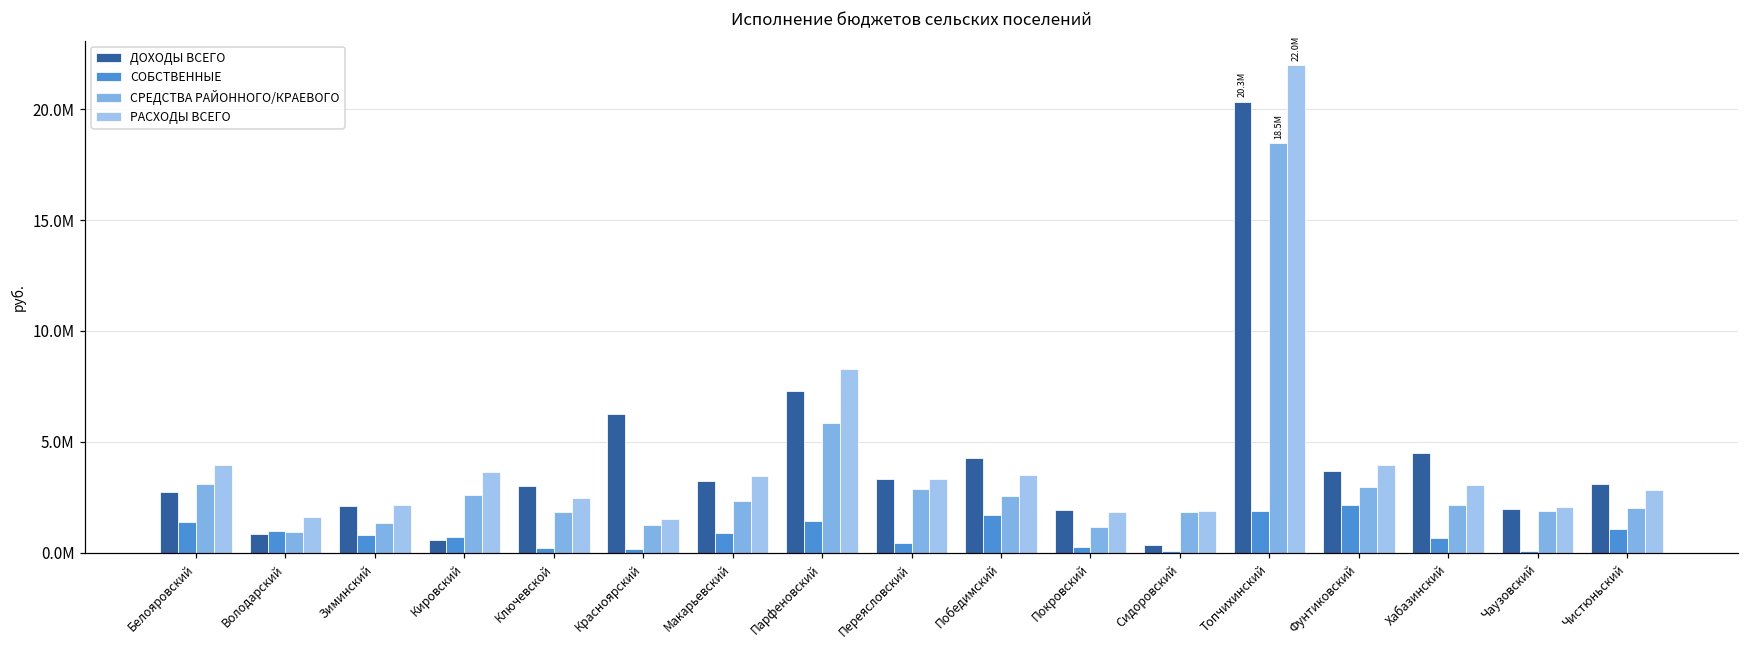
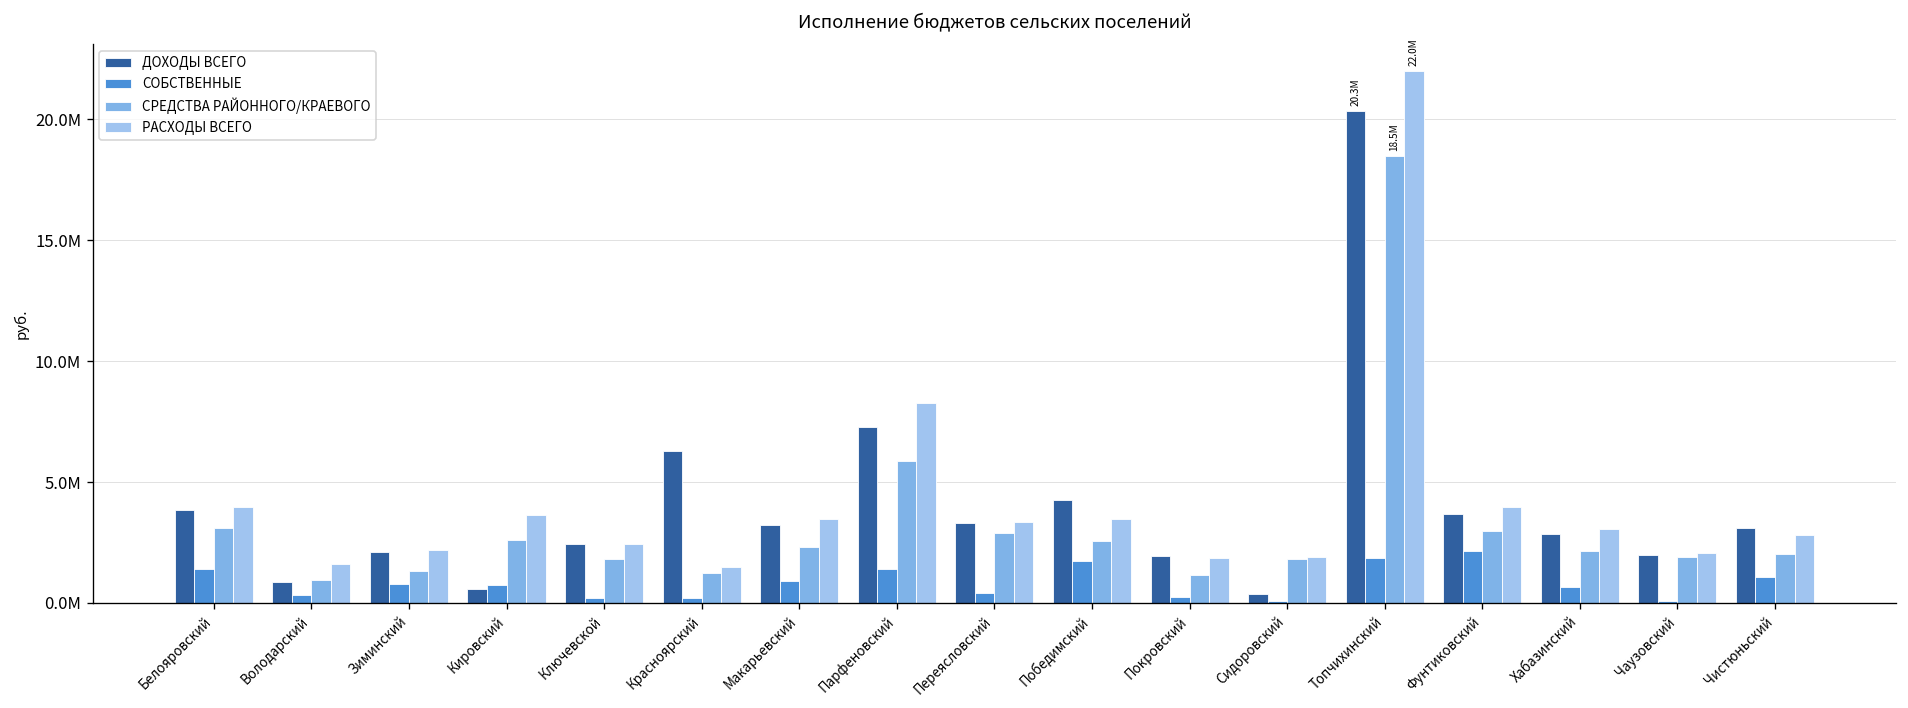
  {
    "ДОХОДЫ ВСЕГО": {
-     "Белояровский": 2800000,
+     "Белояровский": 3800000,
      "Володарский": 900000,
      "Зиминский": 2100000,
      "Кировский": 600000,
-     "Ключевской": 3000000,
+     "Ключевской": 2400000,
      "Красноярский": 6300000,
      "Макарьевский": 3200000,
      "Парфеновский": 7300000,
      "Переясловский": 3300000,
      "Победимский": 4300000,
      "Покровский": 1900000,
      "Сидоровский": 400000,
      "Фунтиковский": 3700000,
-     "Хабазинский": 4500000,
+     "Хабазинский": 2800000,
      "Чаузовский": 2000000,
      "Чистюньский": 3100000
    },
    "СОБСТВЕННЫЕ": {
      "Белояровский": 1400000,
-     "Володарский": 1000000,
+     "Володарский": 300000,
      "Зиминский": 800000,
      "Кировский": 700000,
      "Ключевской": 200000,
      "Красноярский": 200000,
      "Макарьевский": 900000,
      "Парфеновский": 1400000,
      "Переясловский": 400000,
      "Победимский": 1700000,
      "Покровский": 200000,
      "Топчихинский": 1900000,
      "Фунтиковский": 2100000,
      "Хабазинский": 700000,
      "Чистюньский": 1100000
    }
  }
